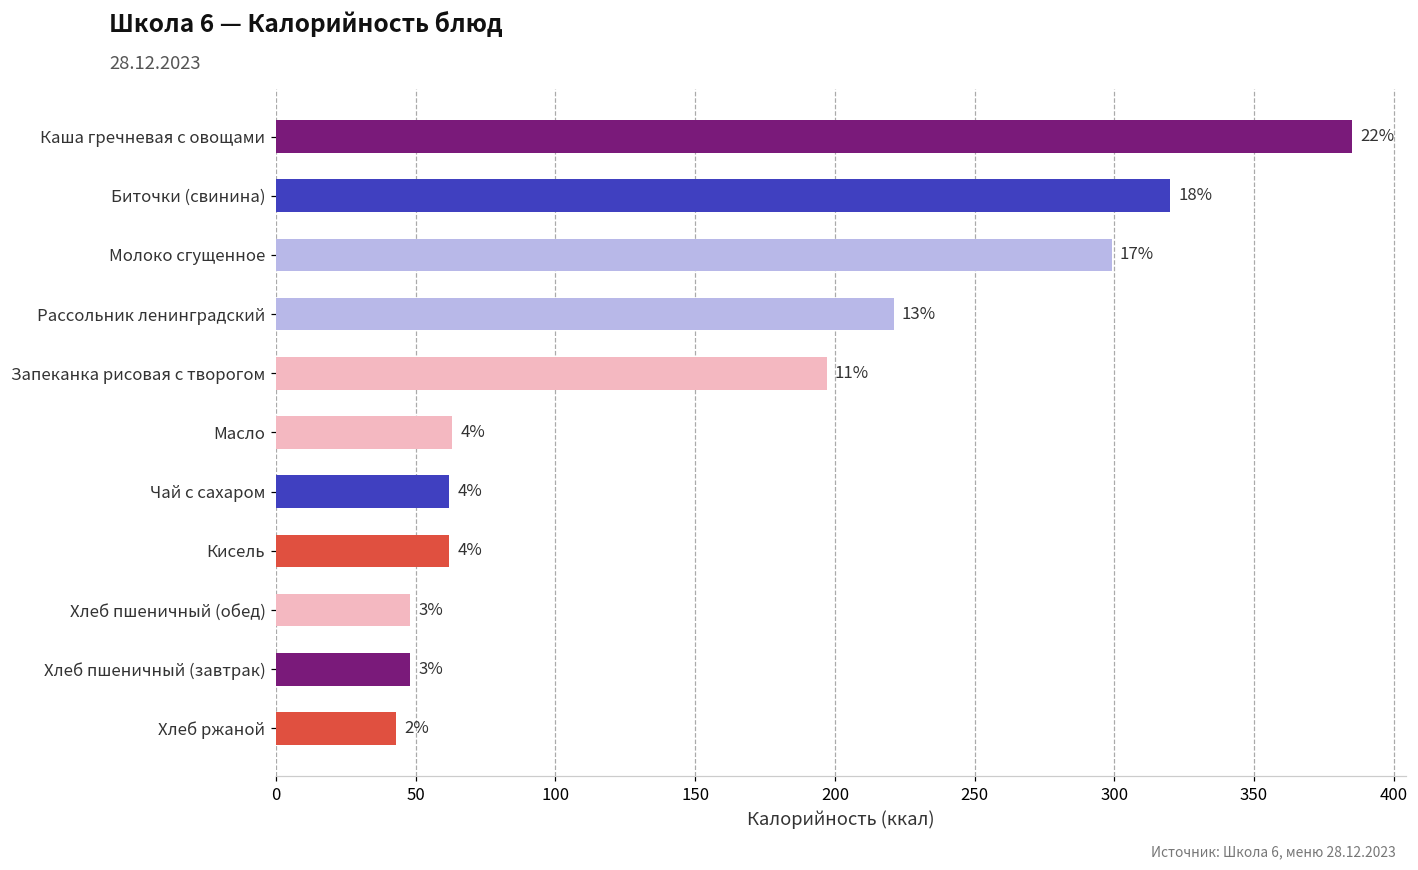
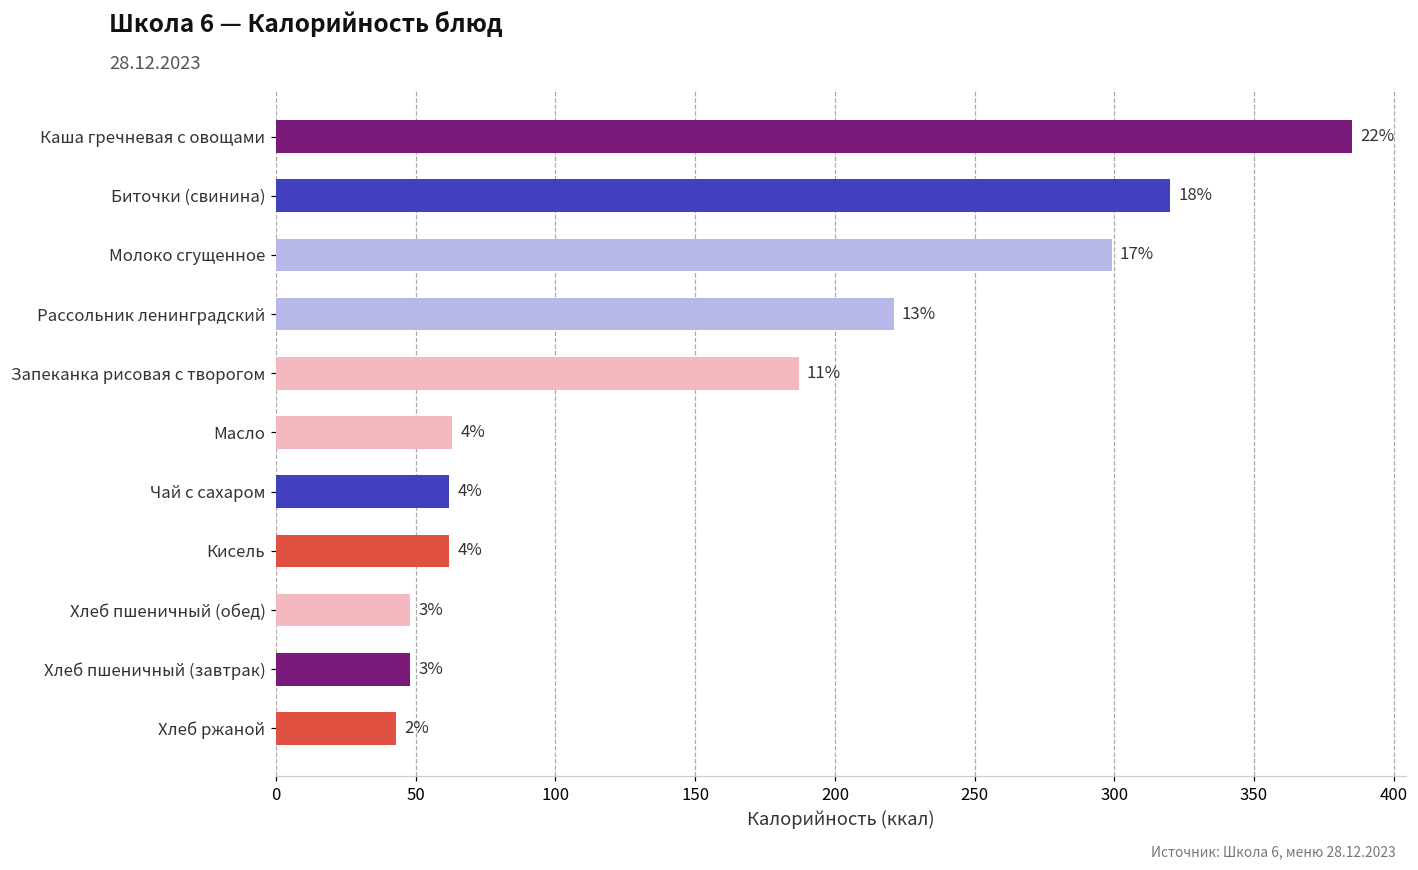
  {
-   "Запеканка рисовая с творогом": 197
+   "Запеканка рисовая с творогом": 187
  }
